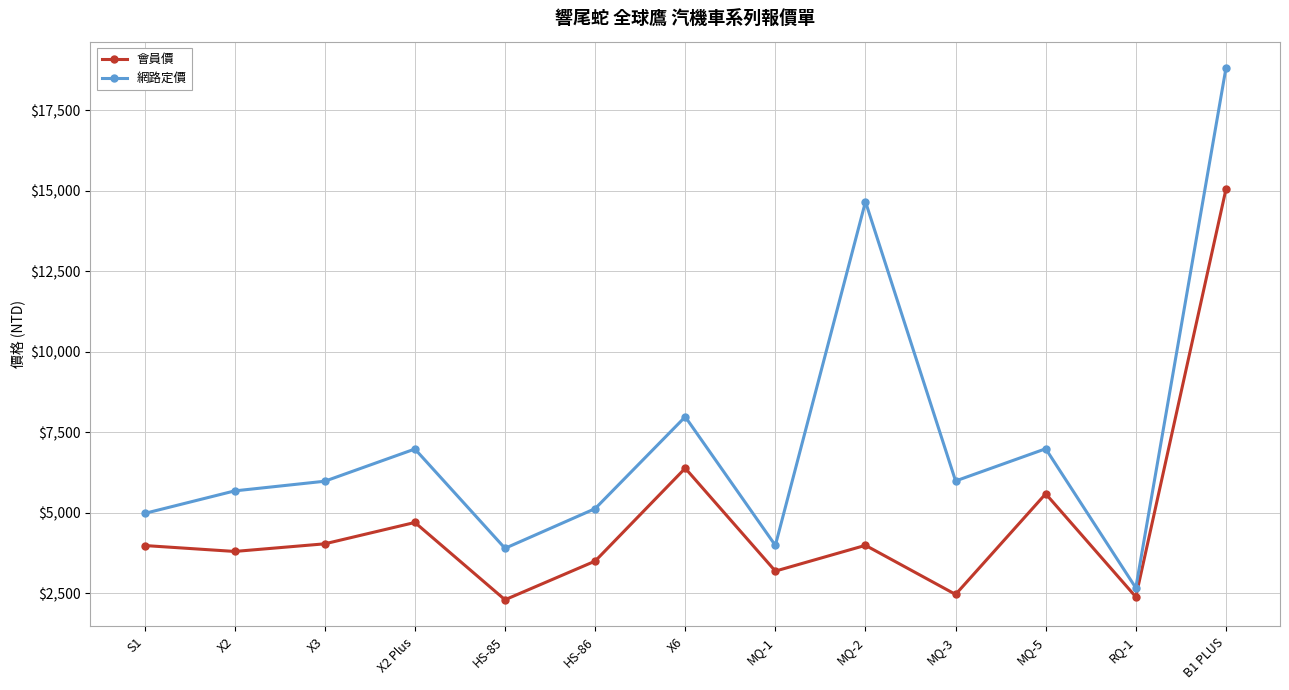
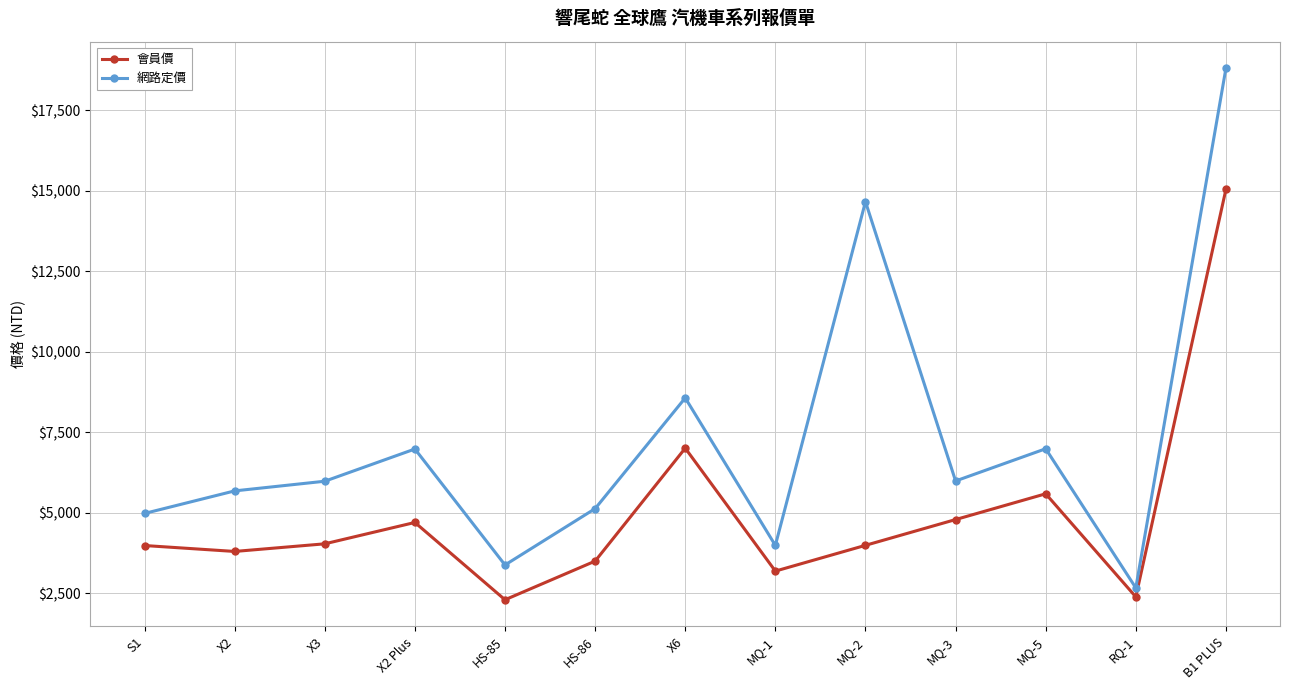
  {
    "會員價": {
      "S1": "$4,000",
      "X2": "$3,800",
      "X3": "$4,000",
      "X2 Plus": "$4,700",
      "HS-85": "$2,300",
      "HS-86": "$3,500",
-     "X6": "$6,400",
+     "X6": "$7,000",
      "MQ-1": "$3,200",
      "MQ-2": "$4,000",
-     "MQ-3": "$2,500",
+     "MQ-3": "$4,800",
      "MQ-5": "$5,600",
      "RQ-1": "$2,400",
      "B1 PLUS": "$15,000"
    },
    "網路定價": {
      "S1": "$5,000",
      "X2": "$5,700",
      "X3": "$6,000",
      "X2 Plus": "$7,000",
-     "HS-85": "$3,900",
+     "HS-85": "$3,400",
      "HS-86": "$5,100",
-     "X6": "$8,000",
+     "X6": "$8,600",
      "MQ-1": "$4,000",
      "MQ-2": "$14,700",
      "MQ-3": "$6,000",
      "MQ-5": "$7,000",
      "RQ-1": "$2,700",
      "B1 PLUS": "$18,800"
    }
  }
